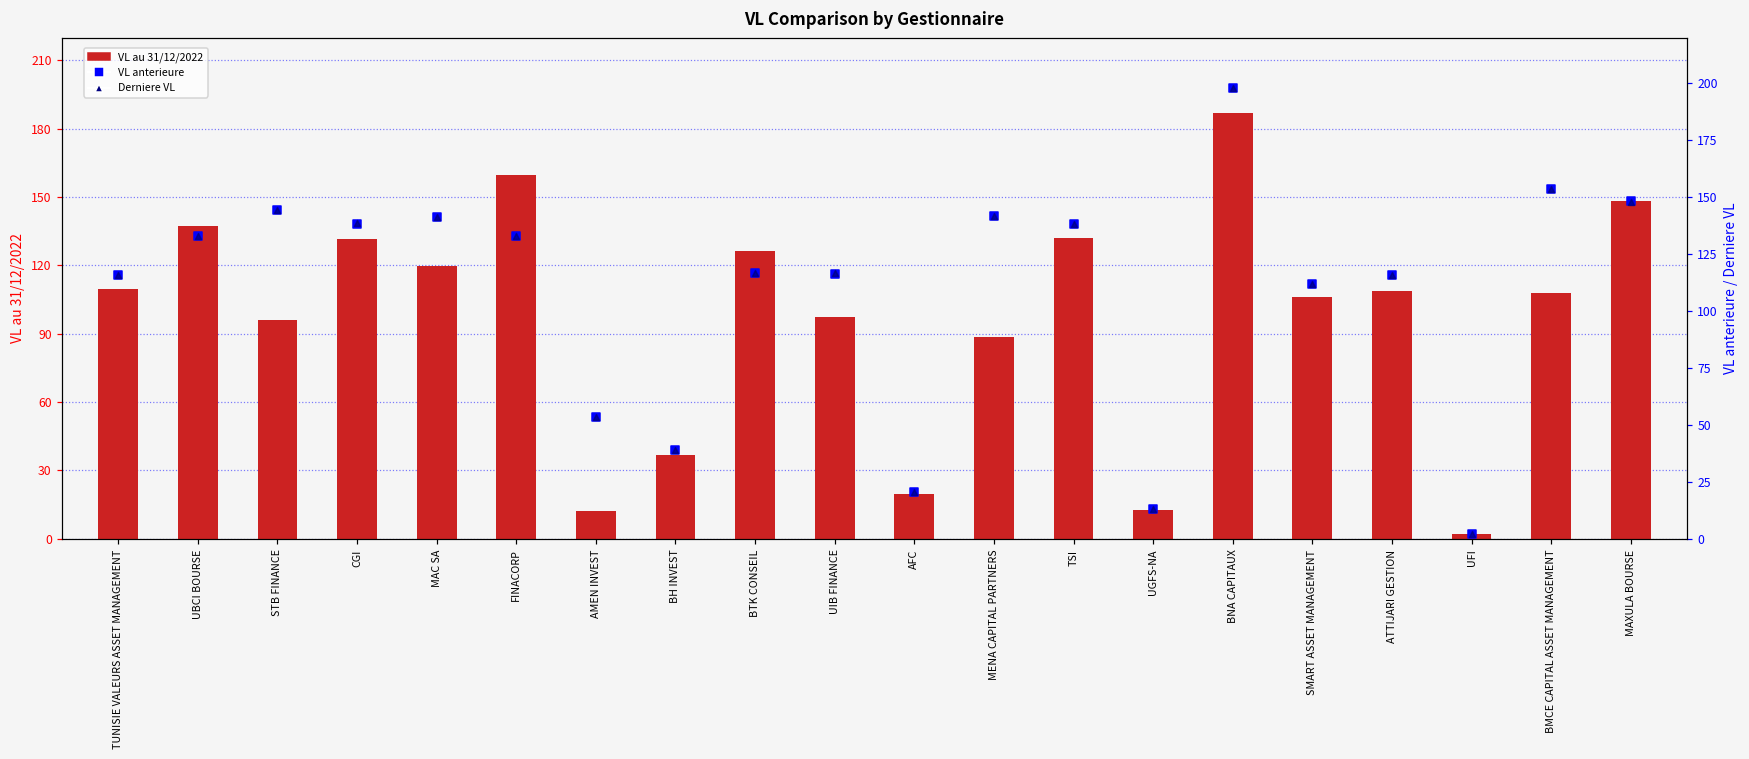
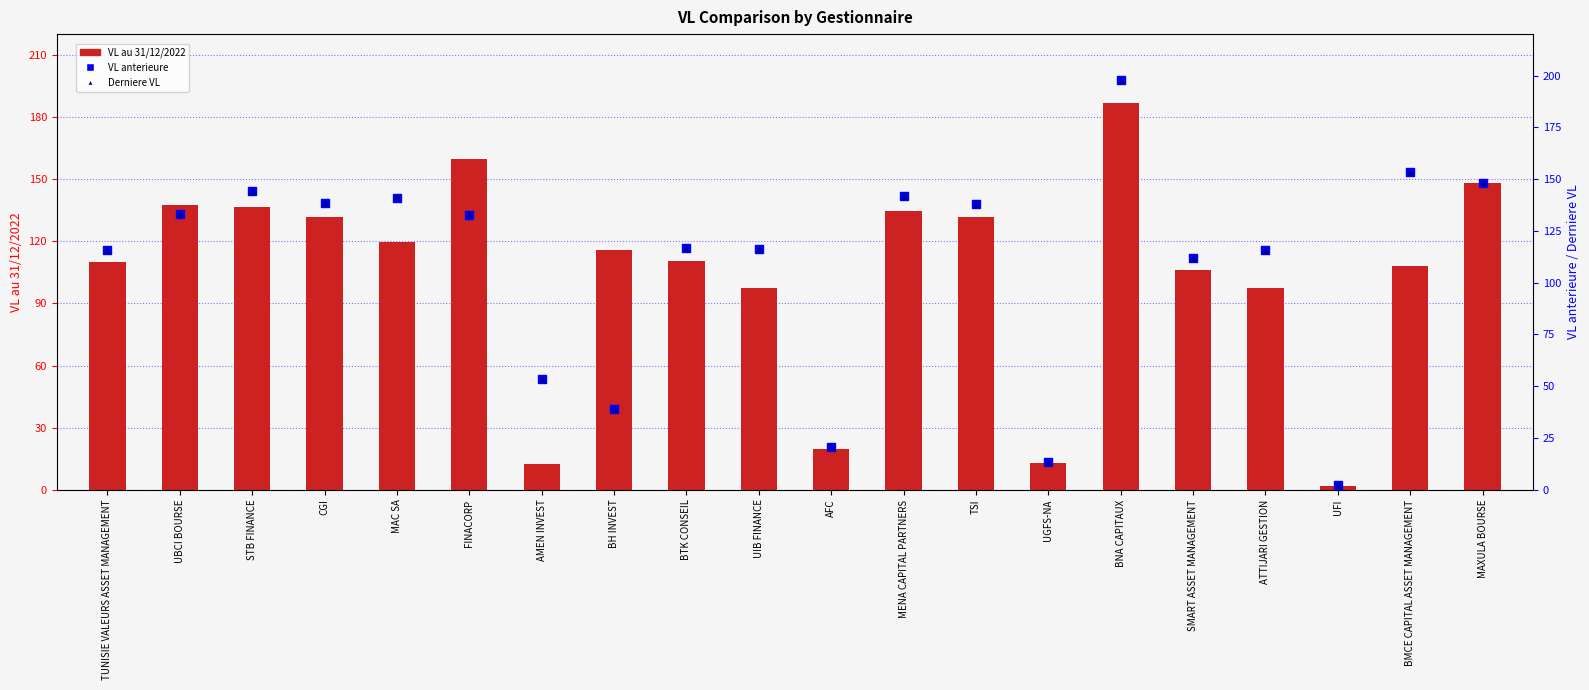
  {
    "VL au 31/12/2022": {
      "TUNISIE VALEURS ASSET MANAGEMENT": 110,
      "UBCI BOURSE": 137,
-     "STB FINANCE": 96,
+     "STB FINANCE": 137,
      "CGI": 132,
      "MAC SA": 120,
      "FINACORP": 160,
      "AMEN INVEST": 12,
-     "BH INVEST": 37,
-     "BTK CONSEIL": 127,
+     "BH INVEST": 116,
+     "BTK CONSEIL": 111,
      "UIB FINANCE": 97,
      "AFC": 19,
-     "MENA CAPITAL PARTNERS": 88,
+     "MENA CAPITAL PARTNERS": 134,
      "TSI": 132,
      "UGFS-NA": 13,
      "BNA CAPITAUX": 187,
      "SMART ASSET MANAGEMENT": 106,
-     "ATTIJARI GESTION": 109,
+     "ATTIJARI GESTION": 97,
      "UFI": 2,
      "BMCE CAPITAL ASSET MANAGEMENT": 108,
      "MAXULA BOURSE": 148
    }
  }
